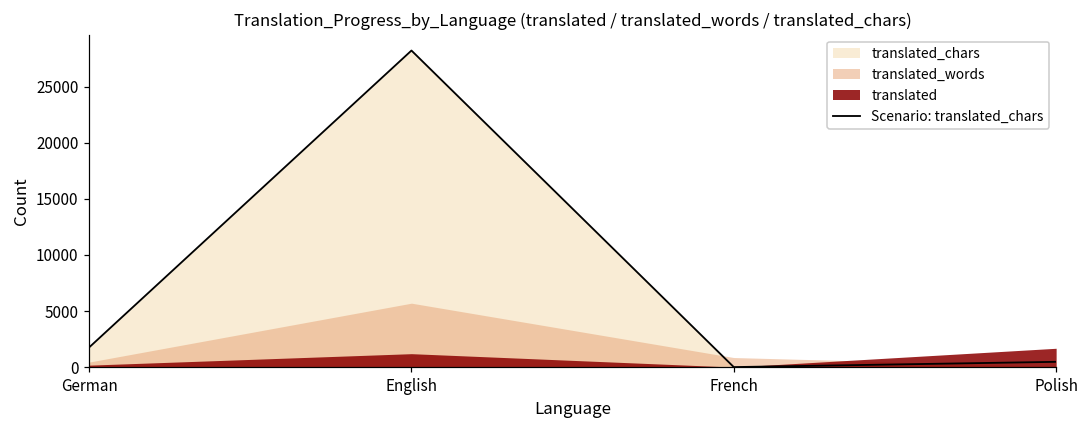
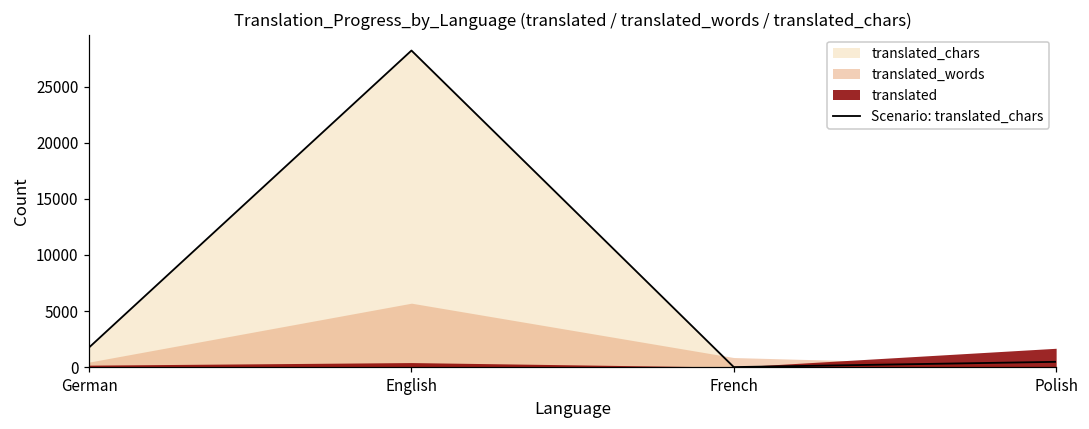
  {
    "translated_chars": {
      "German": 1800,
      "English": 28200,
      "Polish": 500
    },
    "translated_words": {
      "German": 400,
      "English": 5700,
      "French": 900
    },
    "translated": {
-     "English": 1200,
+     "English": 400,
      "Polish": 1700
    }
  }
